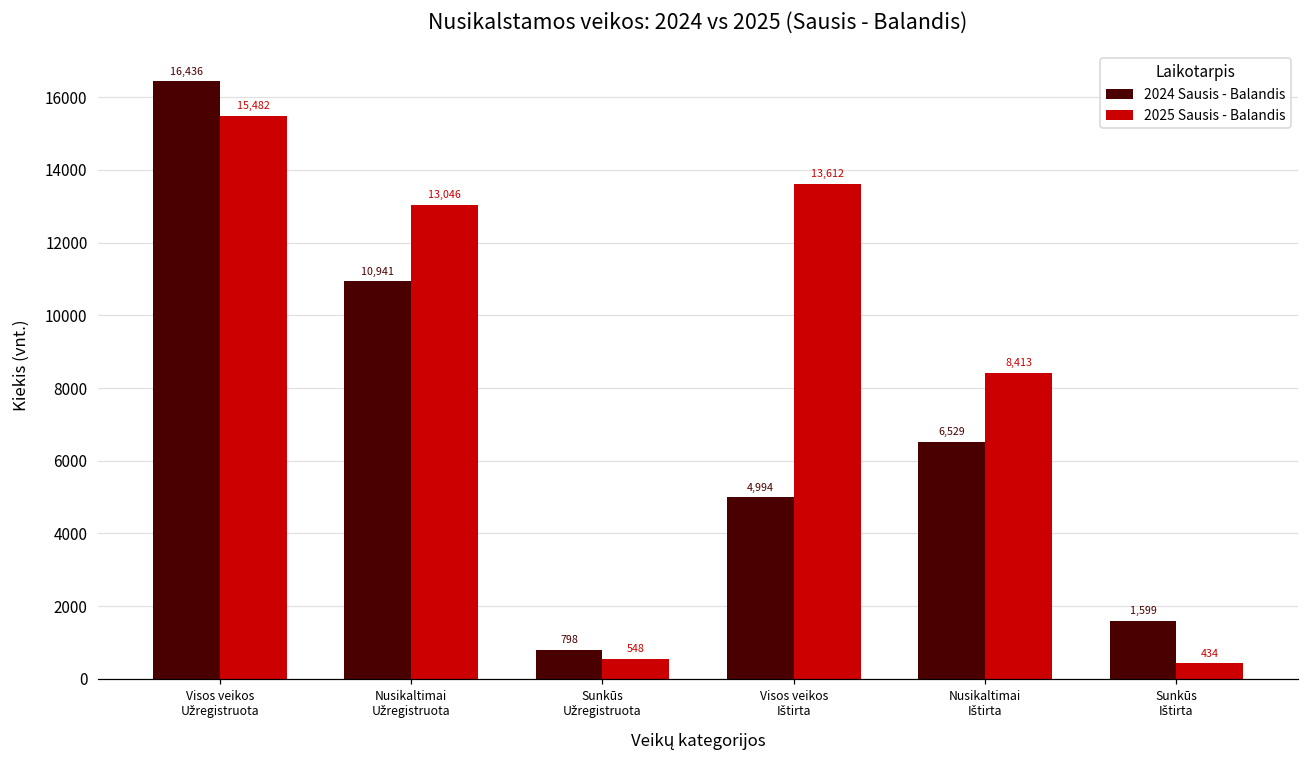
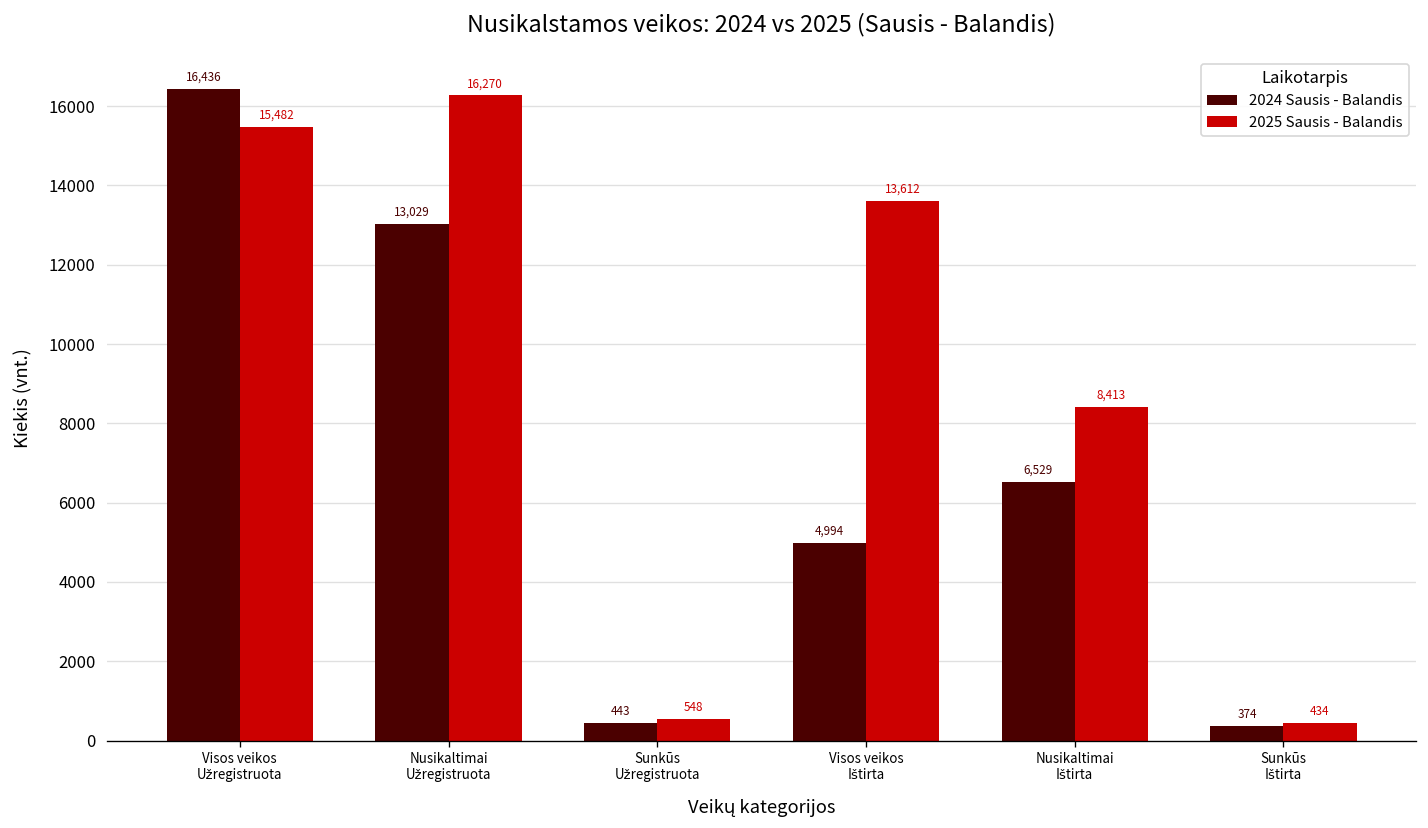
  {
    "2024 Sausis - Balandis": {
      "Visos veikos Užregistruota": "16,436",
-     "Nusikaltimai Užregistruota": "10,941",
-     "Sunkūs Užregistruota": "798",
+     "Nusikaltimai Užregistruota": "13,029",
+     "Sunkūs Užregistruota": "443",
      "Visos veikos Ištirta": "4,994",
      "Nusikaltimai Ištirta": "6,529",
-     "Sunkūs Ištirta": "1,599"
+     "Sunkūs Ištirta": "374"
    },
    "2025 Sausis - Balandis": {
      "Visos veikos Užregistruota": "15,482",
-     "Nusikaltimai Užregistruota": "13,046",
+     "Nusikaltimai Užregistruota": "16,270",
      "Sunkūs Užregistruota": "548",
      "Visos veikos Ištirta": "13,612",
      "Nusikaltimai Ištirta": "8,413",
      "Sunkūs Ištirta": "434"
    }
  }
